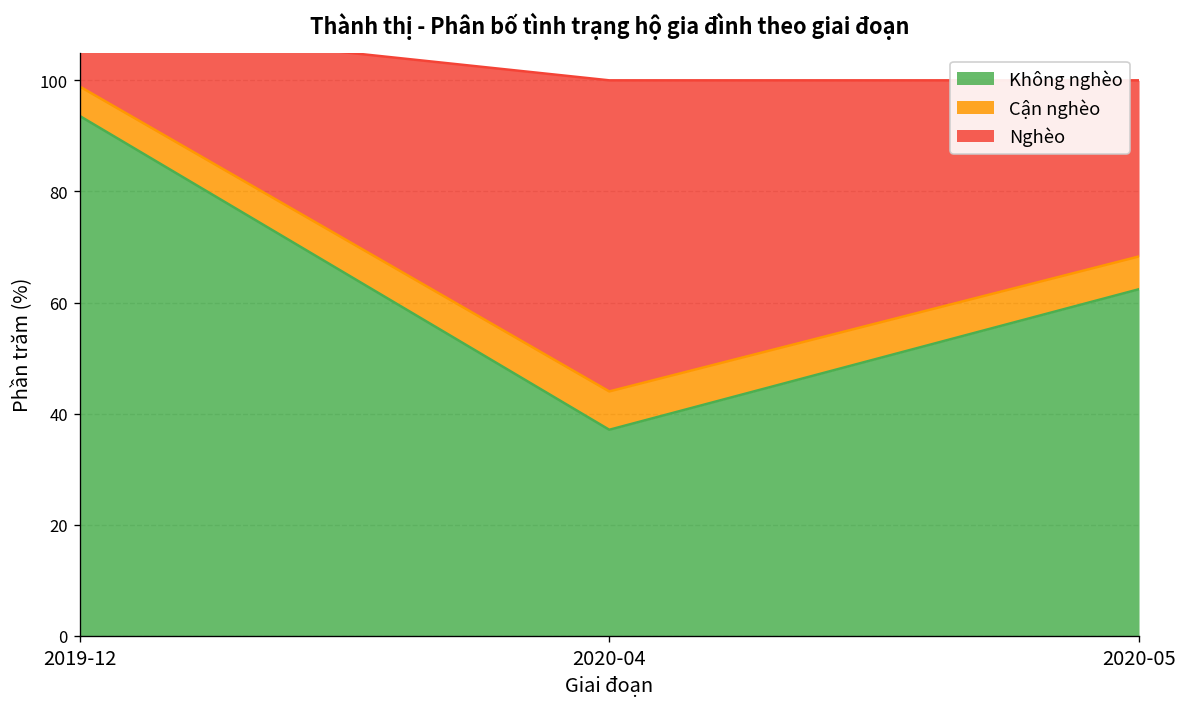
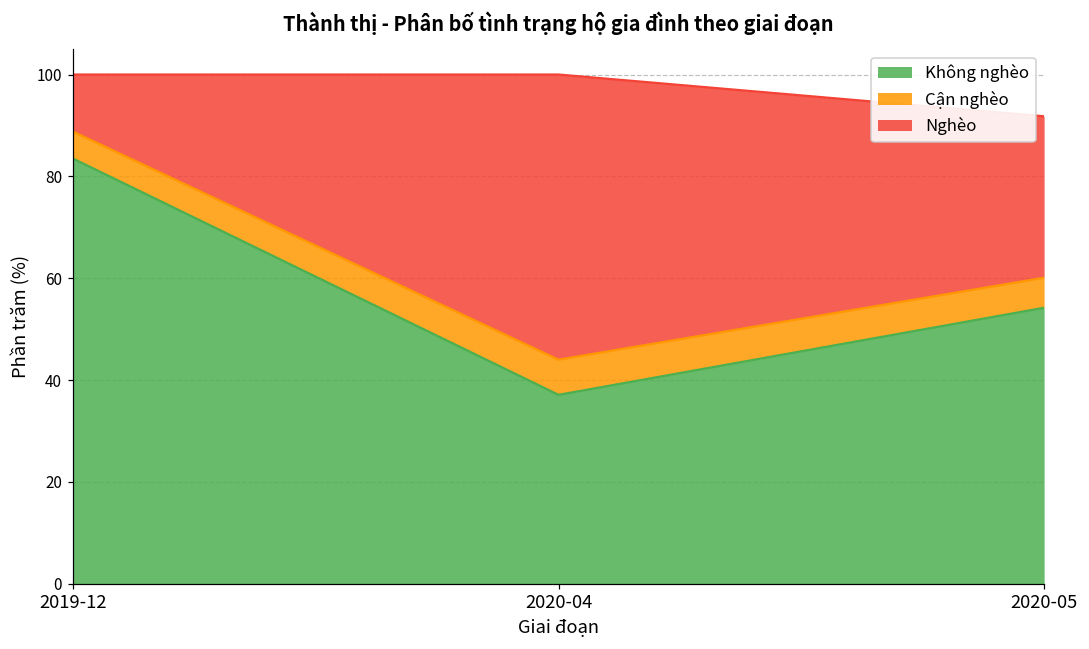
  {
    "Không nghèo": {
-     "2019-12": 94,
+     "2019-12": 84,
      "2020-04": 37,
-     "2020-05": 62
+     "2020-05": 54
    },
    "Cận nghèo": {
      "2019-12": 5,
      "2020-04": 7,
      "2020-05": 6
    },
    "Nghèo": {
      "2020-04": 56,
      "2020-05": 32
    }
  }
